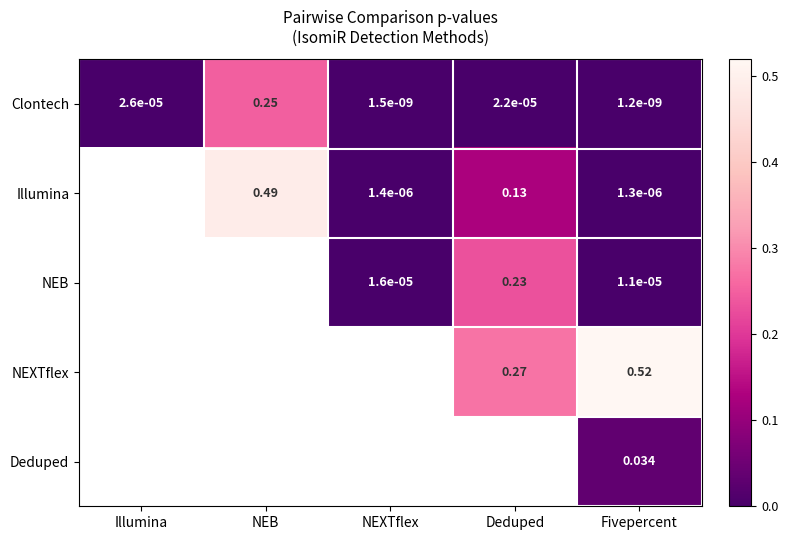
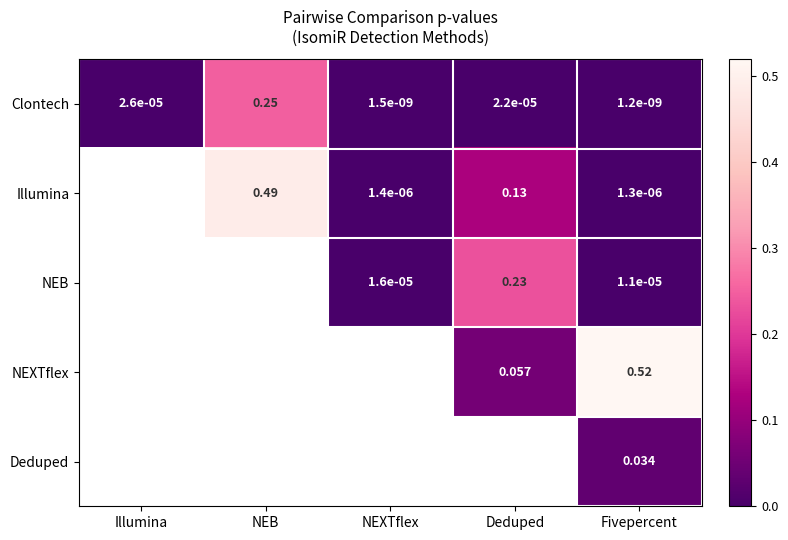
  {
    "Clontech": {
      "Illumina": "2.6e-05",
      "NEB": "0.25",
      "NEXTflex": "1.5e-09",
      "Deduped": "2.2e-05",
      "Fivepercent": "1.2e-09"
    },
    "Illumina": {
      "NEB": "0.49",
      "NEXTflex": "1.4e-06",
      "Deduped": "0.13",
      "Fivepercent": "1.3e-06"
    },
    "NEB": {
      "NEXTflex": "1.6e-05",
      "Deduped": "0.23",
      "Fivepercent": "1.1e-05"
    },
    "NEXTflex": {
-     "Deduped": "0.27",
+     "Deduped": "0.057",
      "Fivepercent": "0.52"
    },
    "Deduped": {
      "Fivepercent": "0.034"
    }
  }
